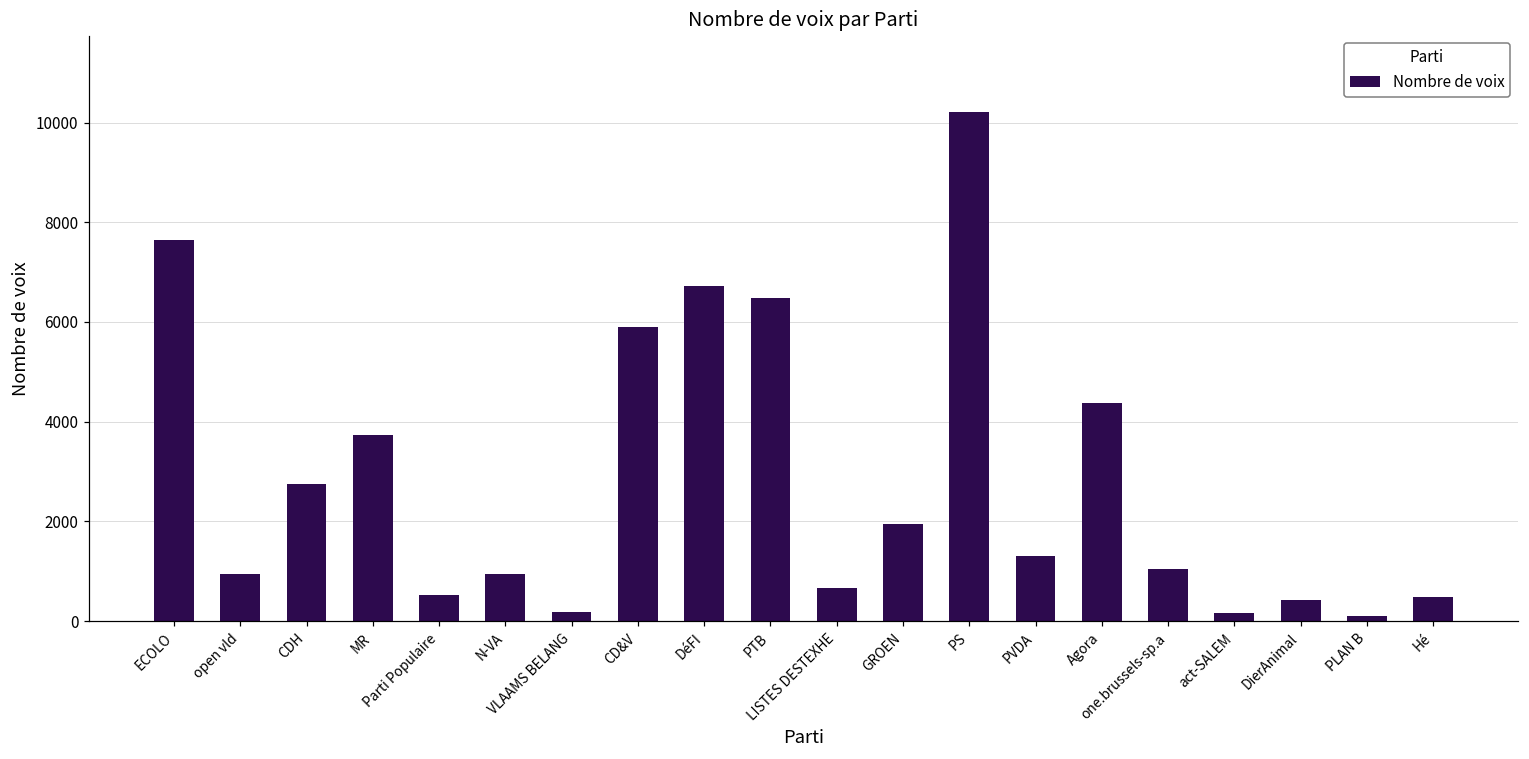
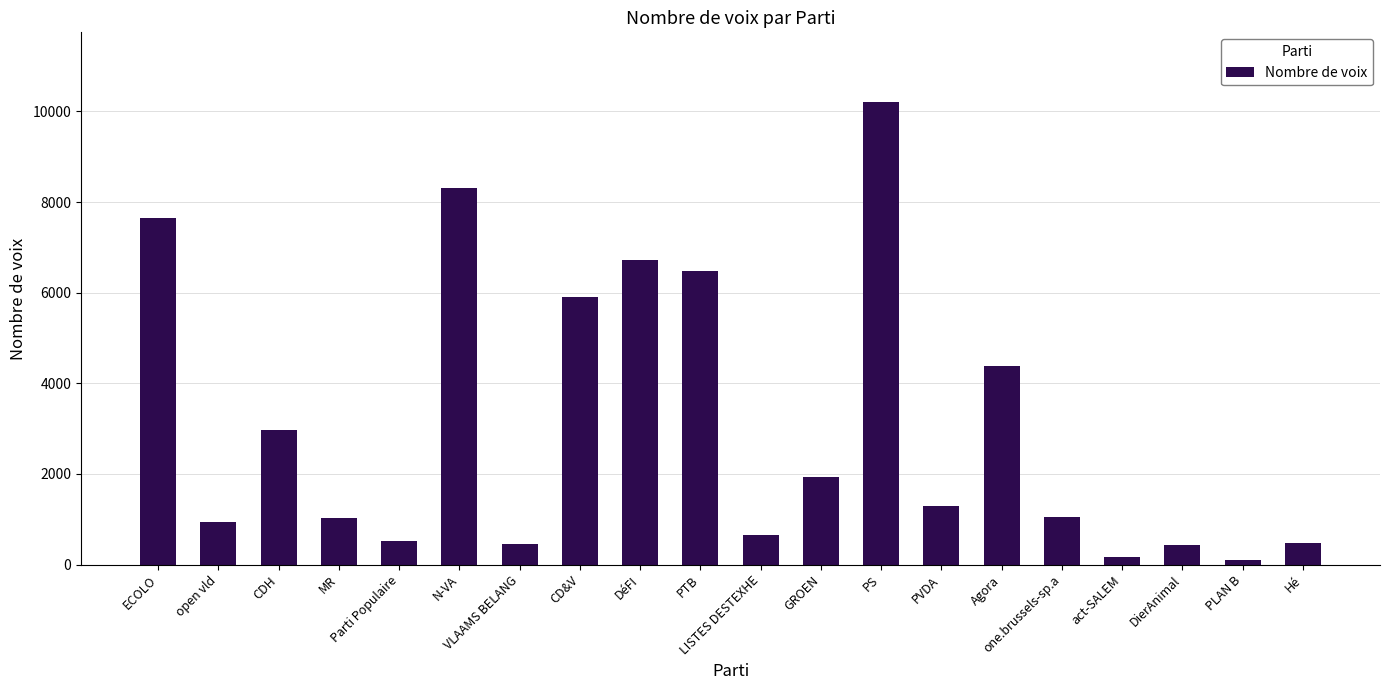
  {
    "ECOLO": 7600,
    "open vld": 900,
-   "CDH": 2800,
-   "MR": 3700,
+   "CDH": 3000,
+   "MR": 1000,
    "Parti Populaire": 500,
-   "N-VA": 900,
-   "VLAAMS BELANG": 200,
+   "N-VA": 8300,
+   "VLAAMS BELANG": 400,
    "CD&V": 5900,
    "DéFI": 6700,
    "PTB": 6500,
    "LISTES DESTEXHE": 700,
    "GROEN": 1900,
    "PS": 10200,
    "PVDA": 1300,
    "Agora": 4400,
    "one.brussels-sp.a": 1100,
    "act-SALEM": 200,
    "DierAnimal": 400,
    "PLAN B": 100,
    "Hé": 500
  }
